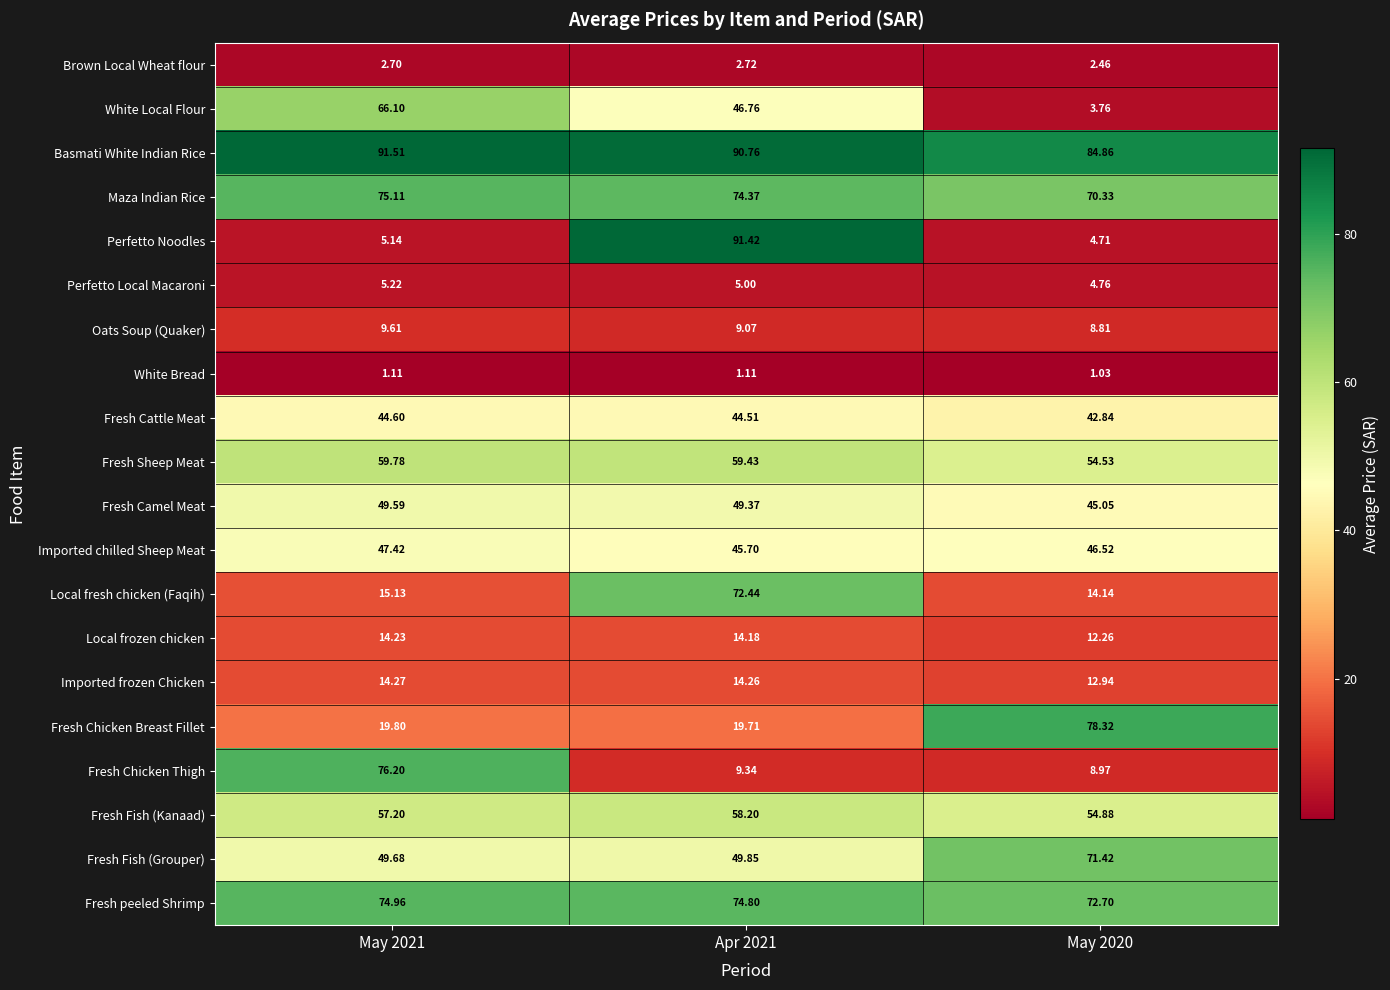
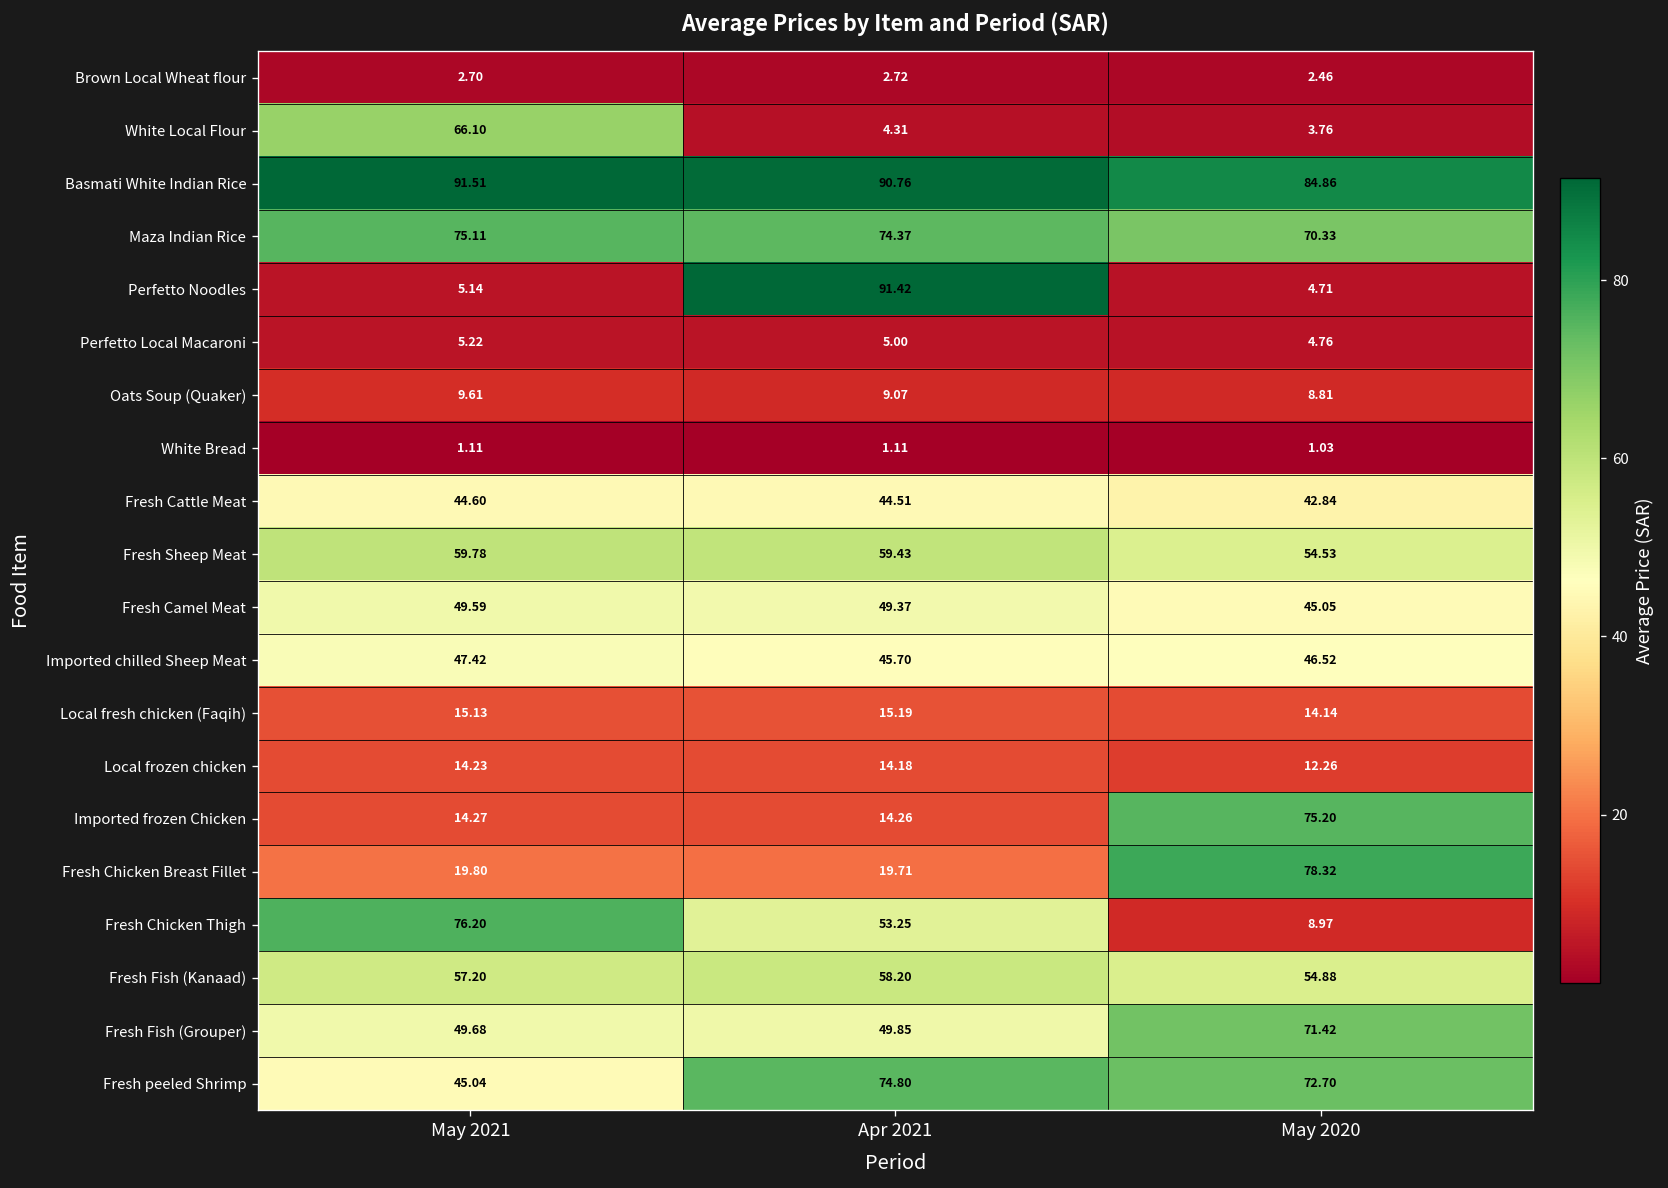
  {
    "Brown Local Wheat flour": {
      "May 2021": 2.70,
      "Apr 2021": 2.72,
      "May 2020": 2.46
    },
    "White Local Flour": {
      "May 2021": 66.10,
-     "Apr 2021": 46.76,
+     "Apr 2021": 4.31,
      "May 2020": 3.76
    },
    "Basmati White Indian Rice": {
      "May 2021": 91.51,
      "Apr 2021": 90.76,
      "May 2020": 84.86
    },
    "Maza Indian Rice": {
      "May 2021": 75.11,
      "Apr 2021": 74.37,
      "May 2020": 70.33
    },
    "Perfetto Noodles": {
      "May 2021": 5.14,
      "Apr 2021": 91.42,
      "May 2020": 4.71
    },
    "Perfetto Local Macaroni": {
      "May 2021": 5.22,
      "Apr 2021": 5.00,
      "May 2020": 4.76
    },
    "Oats Soup (Quaker)": {
      "May 2021": 9.61,
      "Apr 2021": 9.07,
      "May 2020": 8.81
    },
    "White Bread": {
      "May 2021": 1.11,
      "Apr 2021": 1.11,
      "May 2020": 1.03
    },
    "Fresh Cattle Meat": {
      "May 2021": 44.60,
      "Apr 2021": 44.51,
      "May 2020": 42.84
    },
    "Fresh Sheep Meat": {
      "May 2021": 59.78,
      "Apr 2021": 59.43,
      "May 2020": 54.53
    },
    "Fresh Camel Meat": {
      "May 2021": 49.59,
      "Apr 2021": 49.37,
      "May 2020": 45.05
    },
    "Imported chilled Sheep Meat": {
      "May 2021": 47.42,
      "Apr 2021": 45.70,
      "May 2020": 46.52
    },
    "Local fresh chicken (Faqih)": {
      "May 2021": 15.13,
-     "Apr 2021": 72.44,
+     "Apr 2021": 15.19,
      "May 2020": 14.14
    },
    "Local frozen chicken": {
      "May 2021": 14.23,
      "Apr 2021": 14.18,
      "May 2020": 12.26
    },
    "Imported frozen Chicken": {
      "May 2021": 14.27,
      "Apr 2021": 14.26,
-     "May 2020": 12.94
+     "May 2020": 75.20
    },
    "Fresh Chicken Breast Fillet": {
      "May 2021": 19.80,
      "Apr 2021": 19.71,
      "May 2020": 78.32
    },
    "Fresh Chicken Thigh": {
      "May 2021": 76.20,
-     "Apr 2021": 9.34,
+     "Apr 2021": 53.25,
      "May 2020": 8.97
    },
    "Fresh Fish (Kanaad)": {
      "May 2021": 57.20,
      "Apr 2021": 58.20,
      "May 2020": 54.88
    },
    "Fresh Fish (Grouper)": {
      "May 2021": 49.68,
      "Apr 2021": 49.85,
      "May 2020": 71.42
    },
    "Fresh peeled Shrimp": {
-     "May 2021": 74.96,
+     "May 2021": 45.04,
      "Apr 2021": 74.80,
      "May 2020": 72.70
    }
  }
